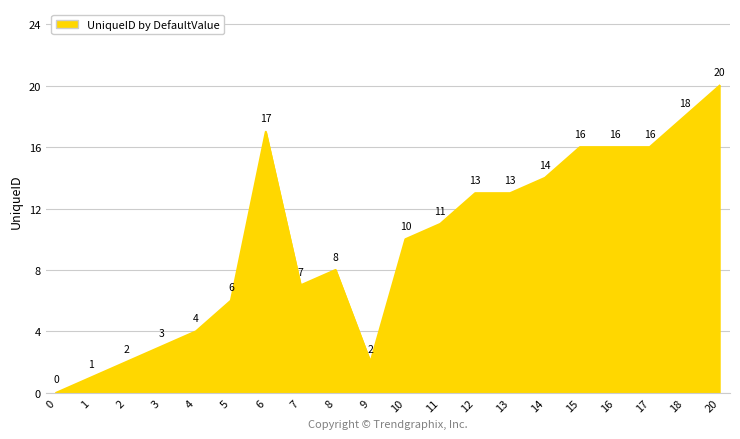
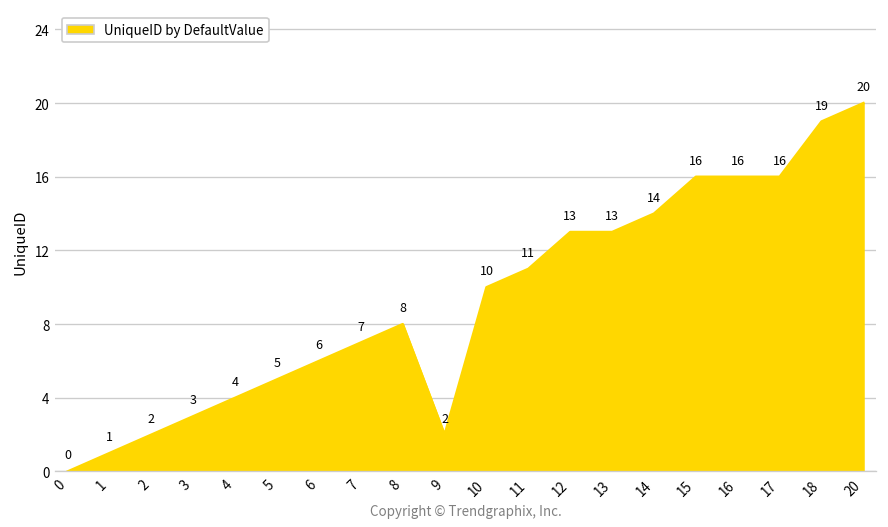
  {
    "0": 0,
    "1": 1,
    "2": 2,
    "3": 3,
    "4": 4,
-   "5": 6,
-   "6": 17,
+   "5": 5,
+   "6": 6,
    "7": 7,
    "8": 8,
    "9": 2,
    "10": 10,
    "11": 11,
    "12": 13,
    "13": 13,
    "14": 14,
    "15": 16,
    "16": 16,
    "17": 16,
-   "18": 18,
+   "18": 19,
    "20": 20
  }
